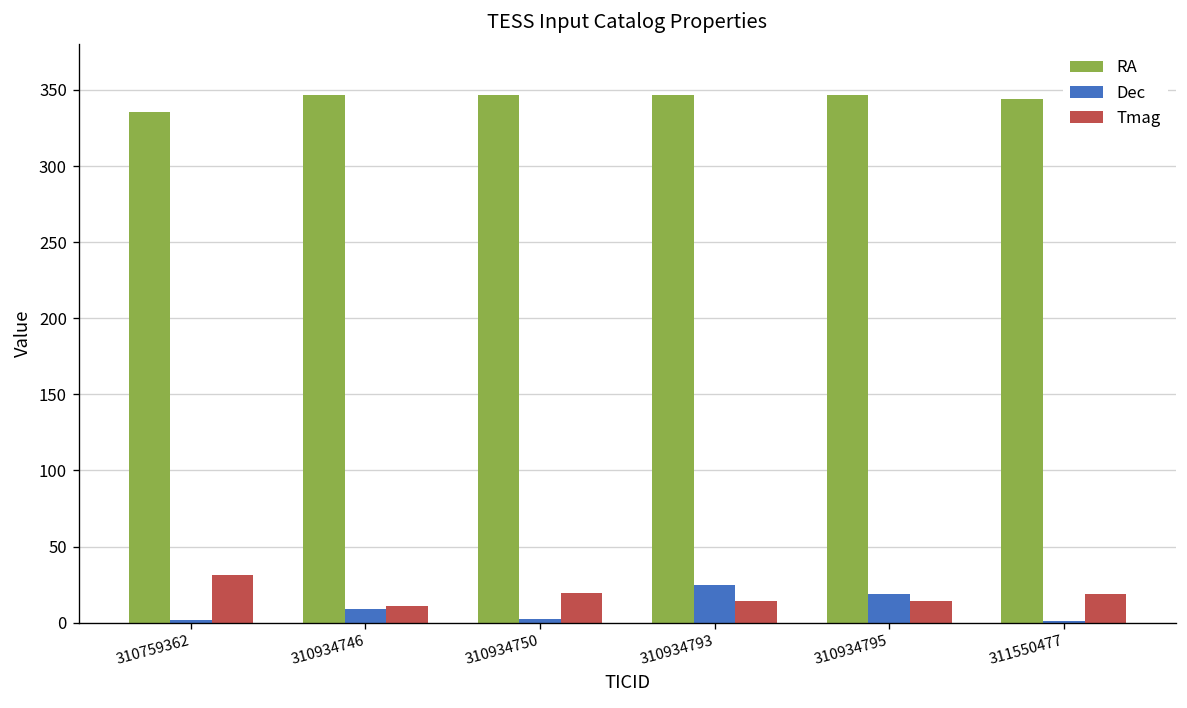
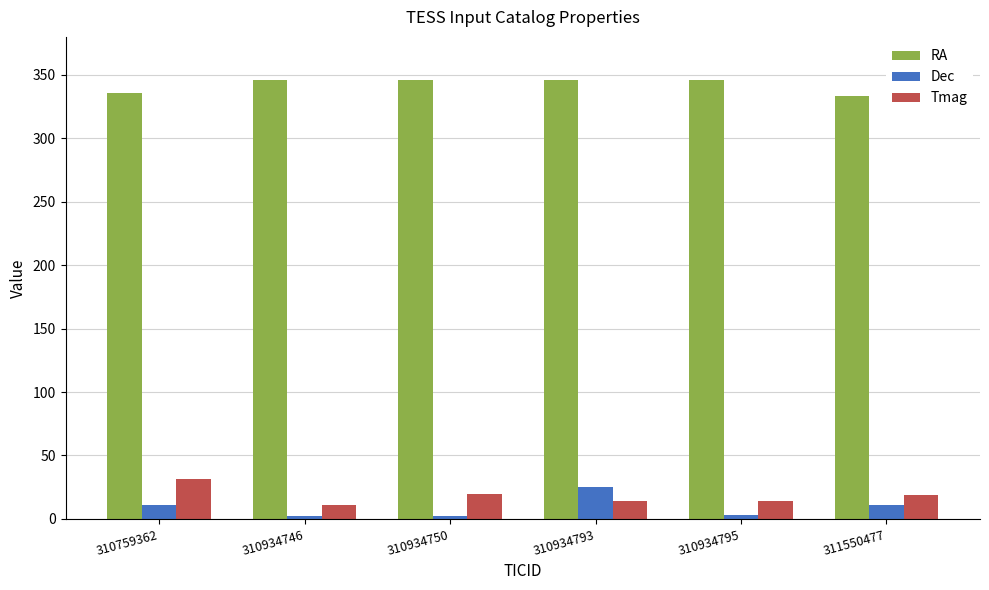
  {
    "RA": {
      "310759362": 336,
      "310934746": 346,
      "310934750": 346,
      "310934793": 346,
      "310934795": 346,
-     "311550477": 344
+     "311550477": 333
    },
    "Dec": {
-     "310759362": 2,
-     "310934746": 9,
+     "310759362": 11,
+     "310934746": 3,
      "310934750": 3,
      "310934793": 25,
-     "310934795": 19,
-     "311550477": 1
+     "310934795": 3,
+     "311550477": 11
    },
    "Tmag": {
      "310759362": 31,
      "310934746": 11,
      "310934750": 19,
      "310934793": 14,
      "310934795": 14,
      "311550477": 19
    }
  }
